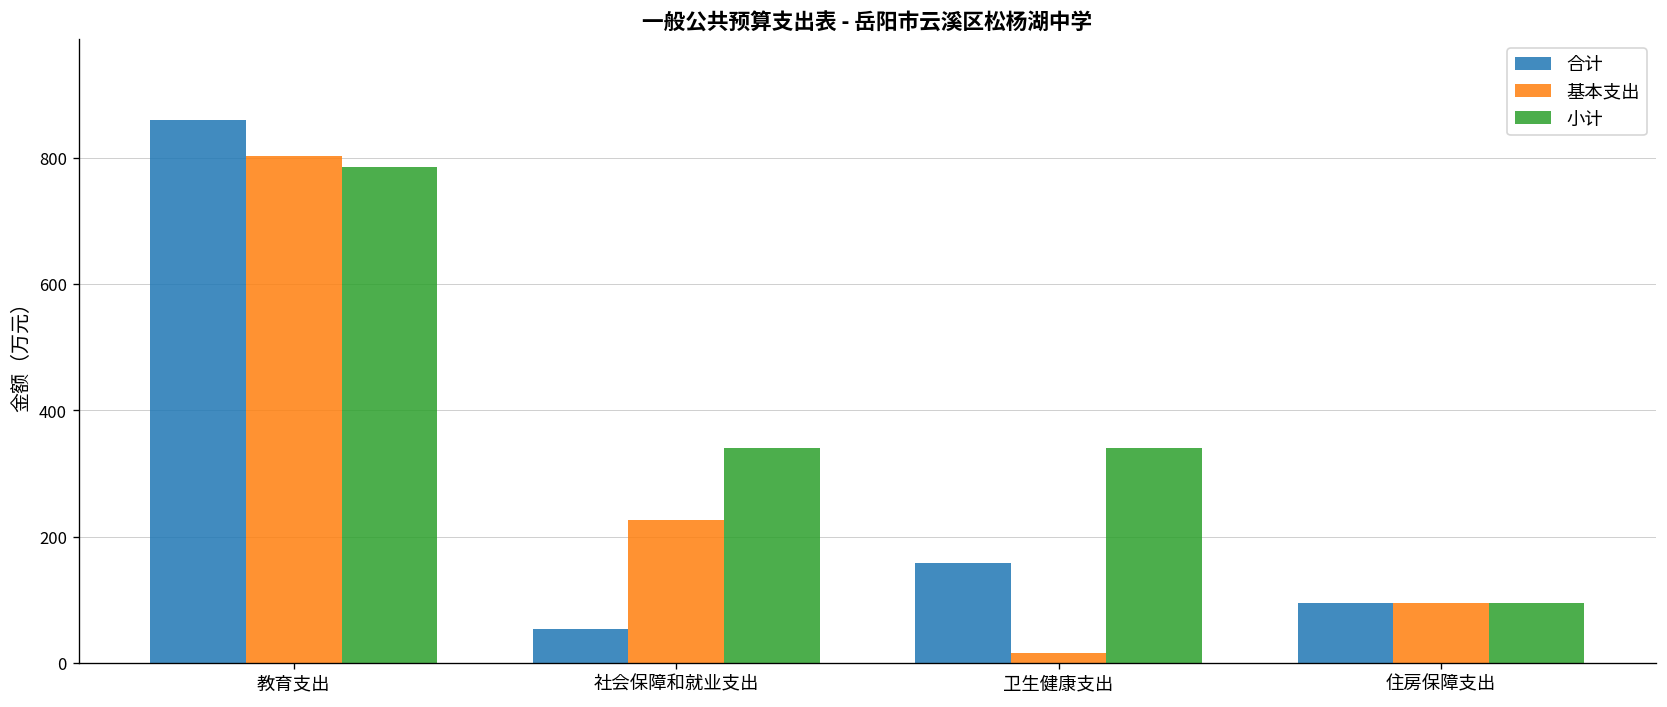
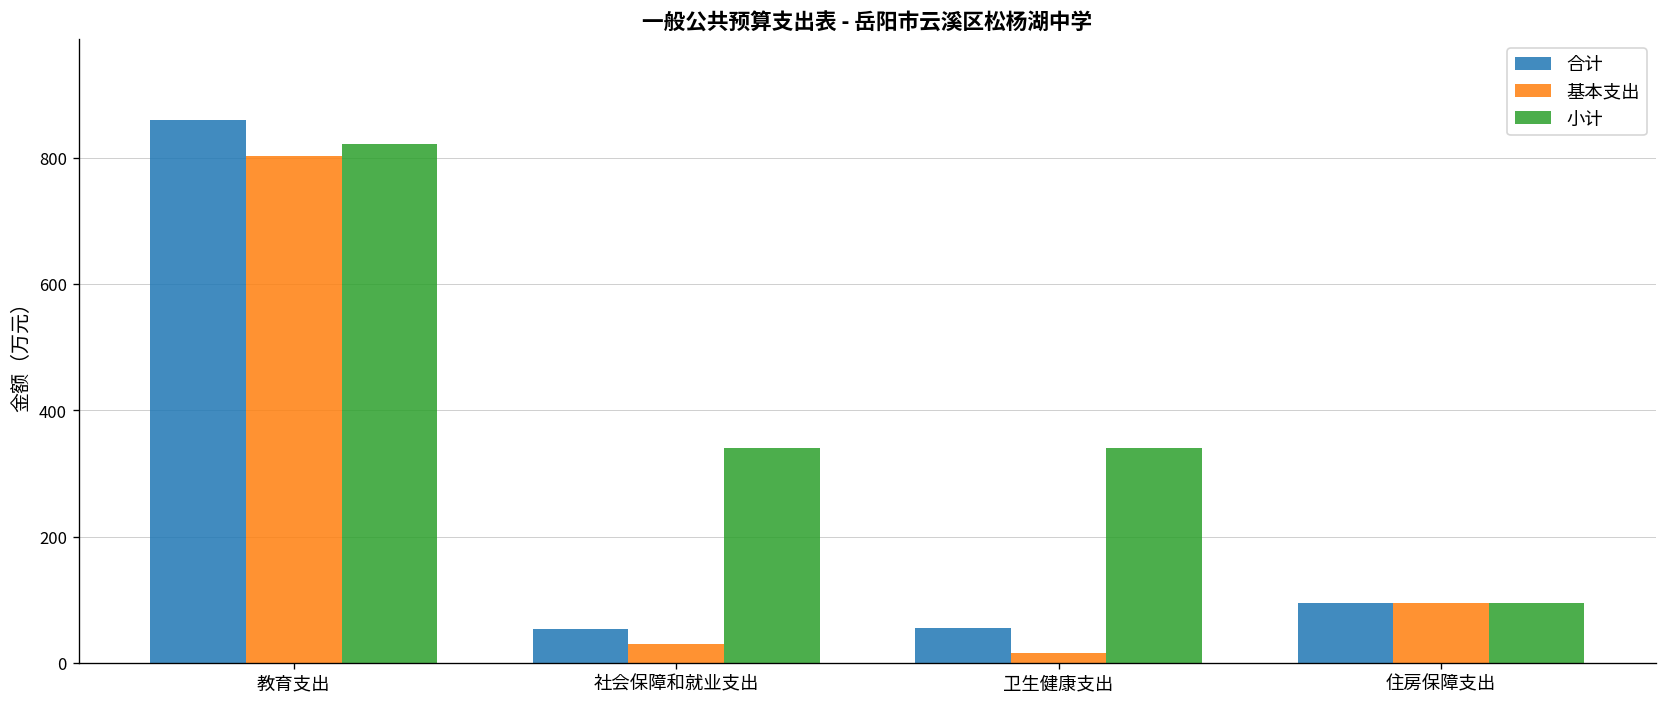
  {
    "合计": {
      "教育支出": 860,
      "社会保障和就业支出": 50,
-     "卫生健康支出": 160,
+     "卫生健康支出": 60,
      "住房保障支出": 90
    },
    "基本支出": {
      "教育支出": 800,
-     "社会保障和就业支出": 230,
+     "社会保障和就业支出": 30,
      "卫生健康支出": 20,
      "住房保障支出": 90
    },
    "小计": {
-     "教育支出": 790,
+     "教育支出": 820,
      "社会保障和就业支出": 340,
      "卫生健康支出": 340,
      "住房保障支出": 90
    }
  }
